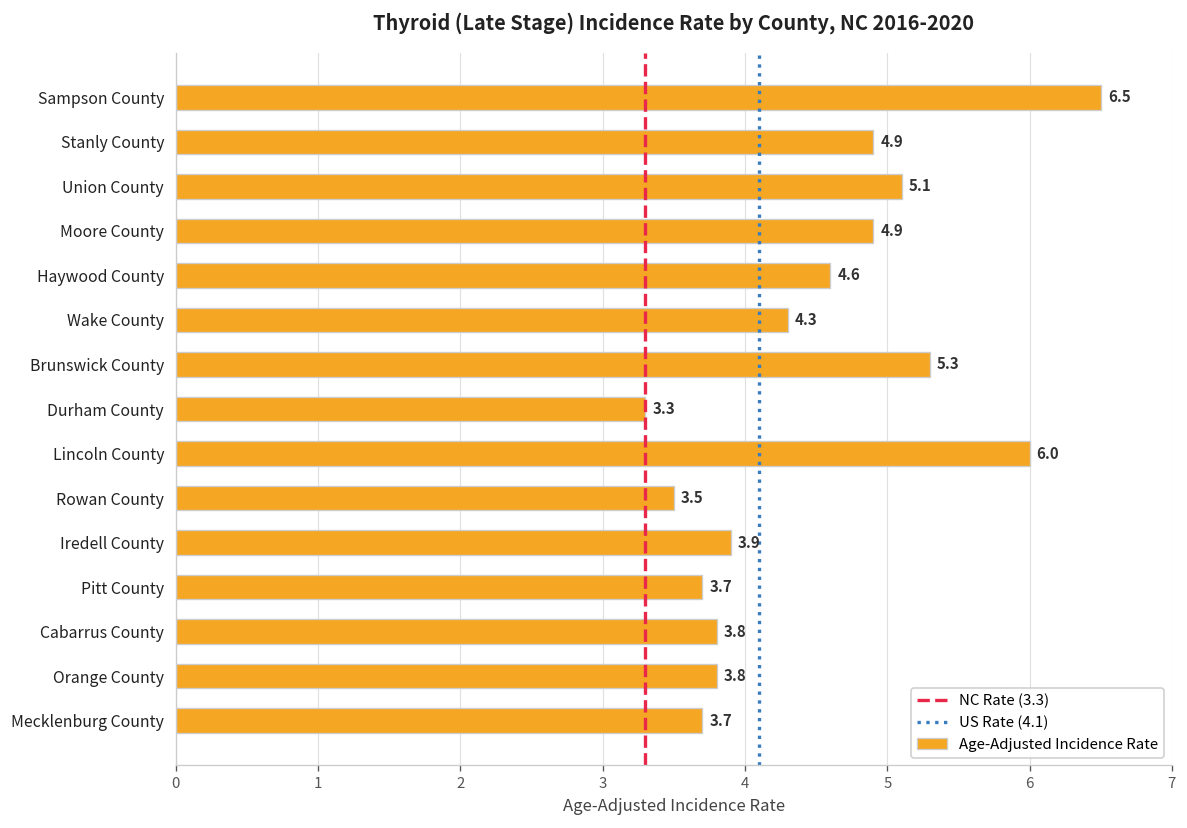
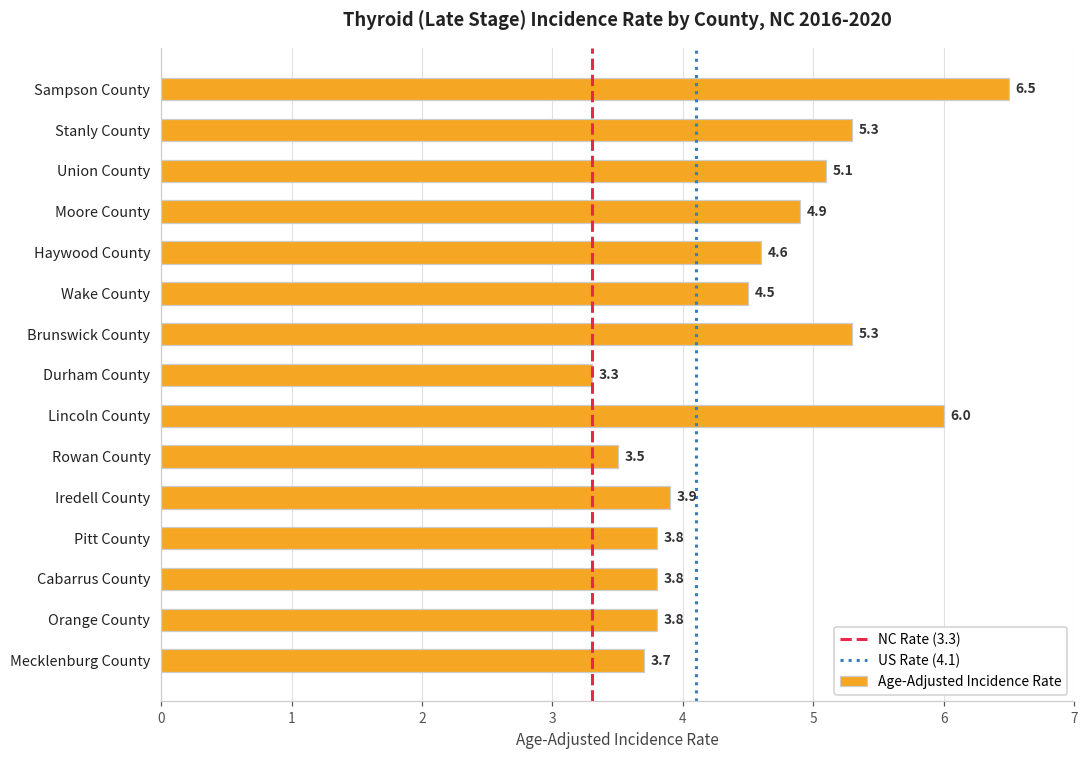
  {
    "Sampson County": 6.5,
-   "Stanly County": 4.9,
+   "Stanly County": 5.3,
    "Union County": 5.1,
    "Moore County": 4.9,
    "Haywood County": 4.6,
-   "Wake County": 4.3,
+   "Wake County": 4.5,
    "Brunswick County": 5.3,
    "Durham County": 3.3,
    "Lincoln County": 6.0,
    "Rowan County": 3.5,
    "Iredell County": 3.9,
-   "Pitt County": 3.7,
+   "Pitt County": 3.8,
    "Cabarrus County": 3.8,
    "Orange County": 3.8,
    "Mecklenburg County": 3.7
  }
